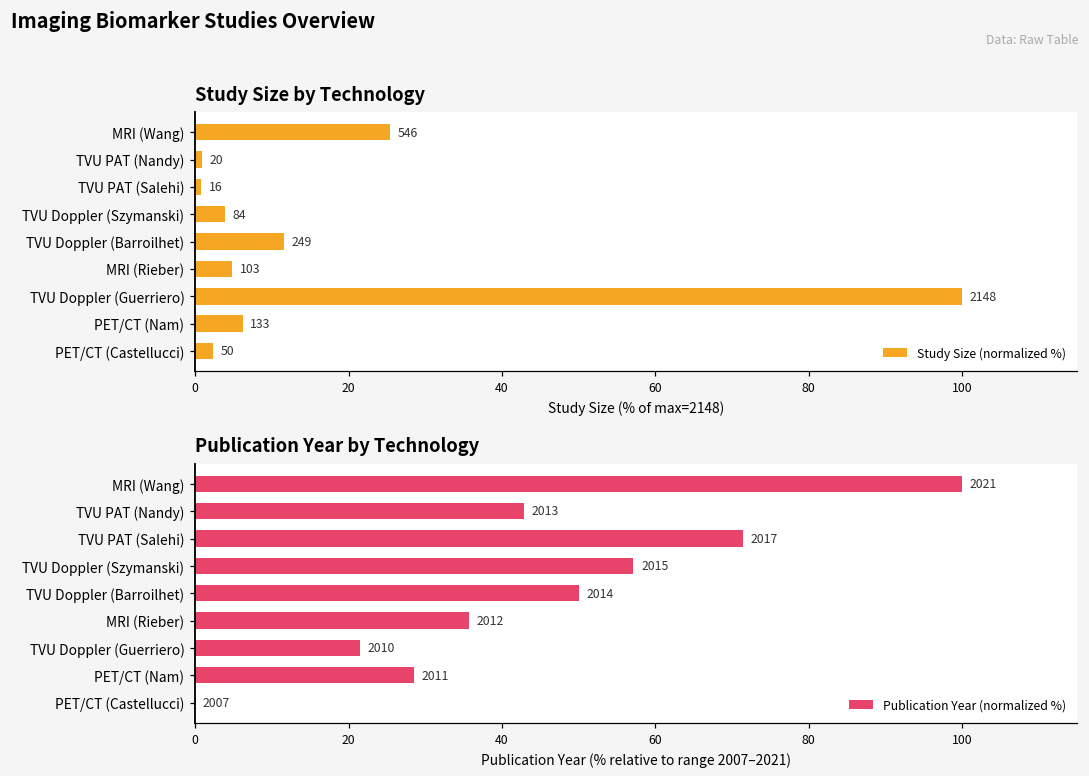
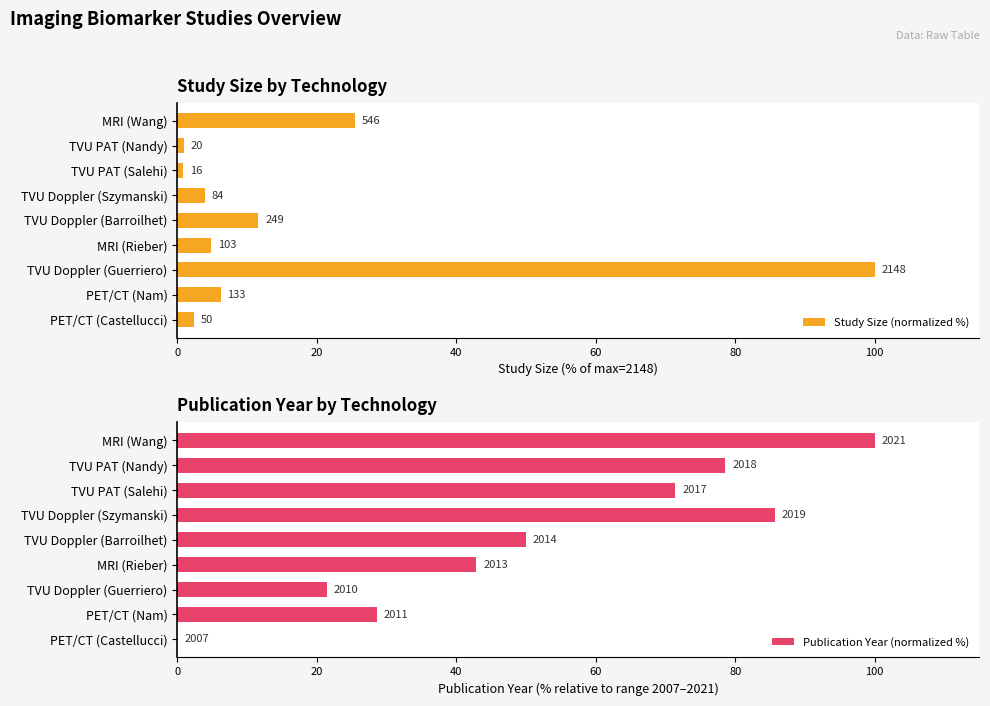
  {
    "Publication Year by Technology": {
-     "TVU PAT (Nandy)": 2013,
-     "TVU Doppler (Szymanski)": 2015,
-     "MRI (Rieber)": 2012
+     "TVU PAT (Nandy)": 2018,
+     "TVU Doppler (Szymanski)": 2019,
+     "MRI (Rieber)": 2013
    }
  }
